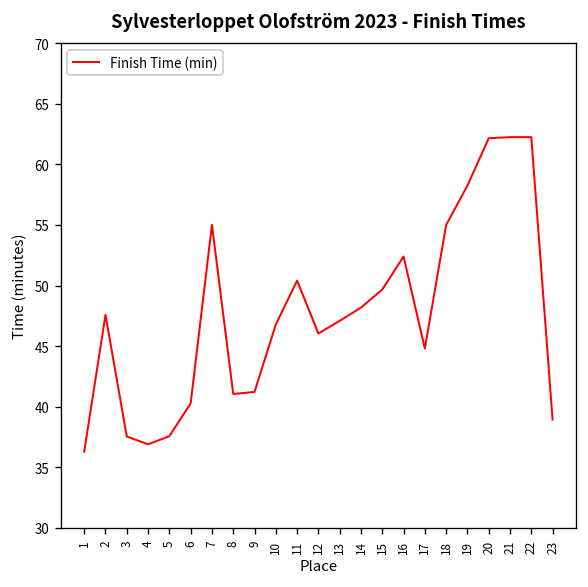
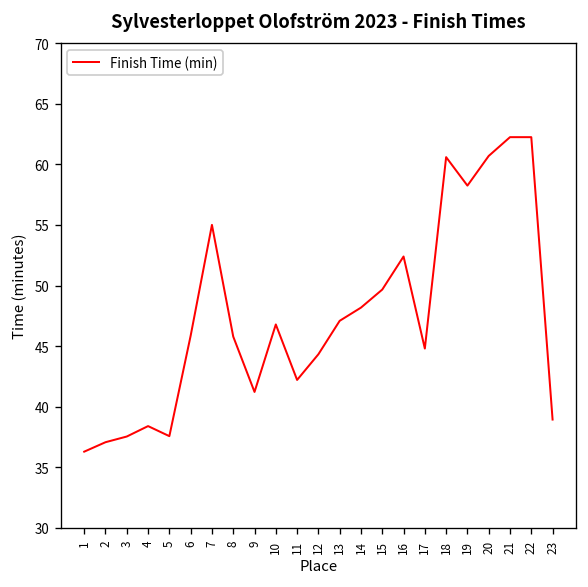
  {
    "1": 36.3,
-   "2": 47.6,
+   "2": 37.1,
    "3": 37.5,
-   "4": 36.9,
+   "4": 38.4,
    "5": 37.6,
-   "6": 40.3,
+   "6": 45.9,
    "7": 55.0,
-   "8": 41.1,
+   "8": 45.8,
    "9": 41.2,
    "10": 46.8,
-   "11": 50.4,
-   "12": 46.0,
+   "11": 42.2,
+   "12": 44.3,
    "13": 47.1,
    "14": 48.2,
    "15": 49.7,
    "16": 52.4,
    "17": 44.8,
-   "18": 55.0,
+   "18": 60.6,
    "19": 58.3,
-   "20": 62.2,
+   "20": 60.7,
    "21": 62.3,
    "22": 62.3,
    "23": 38.9
  }
